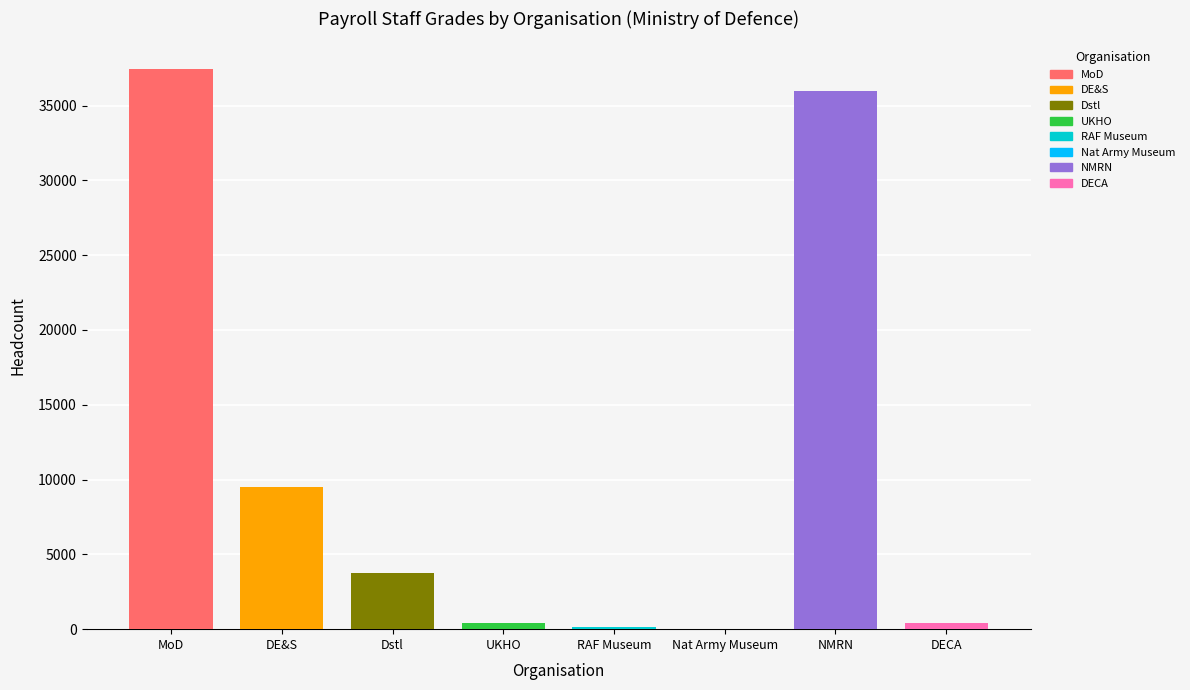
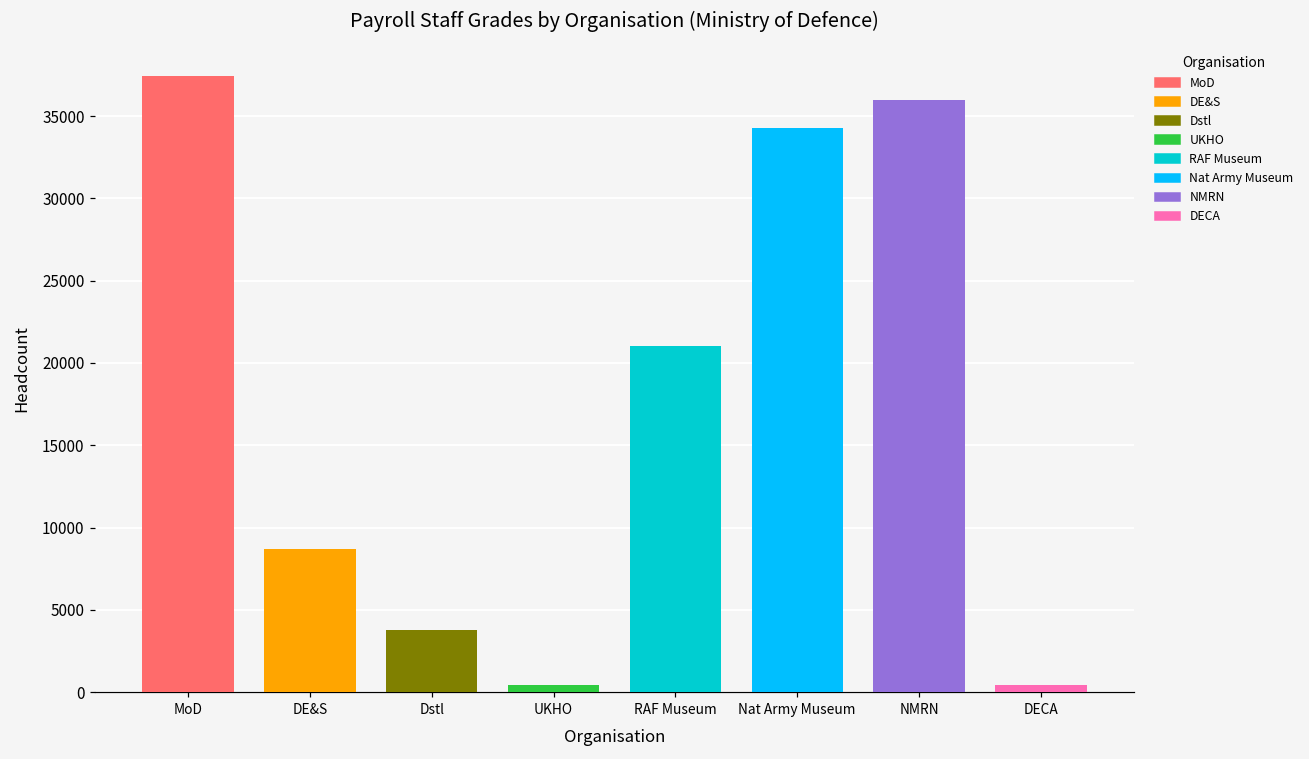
  {
    "MoD": 37400,
-   "DE&S": 9500,
+   "DE&S": 8700,
    "Dstl": 3800,
    "UKHO": 400,
-   "RAF Museum": 200,
-   "Nat Army Museum": 0,
+   "RAF Museum": 21000,
+   "Nat Army Museum": 34300,
    "NMRN": 36000,
    "DECA": 400
  }
